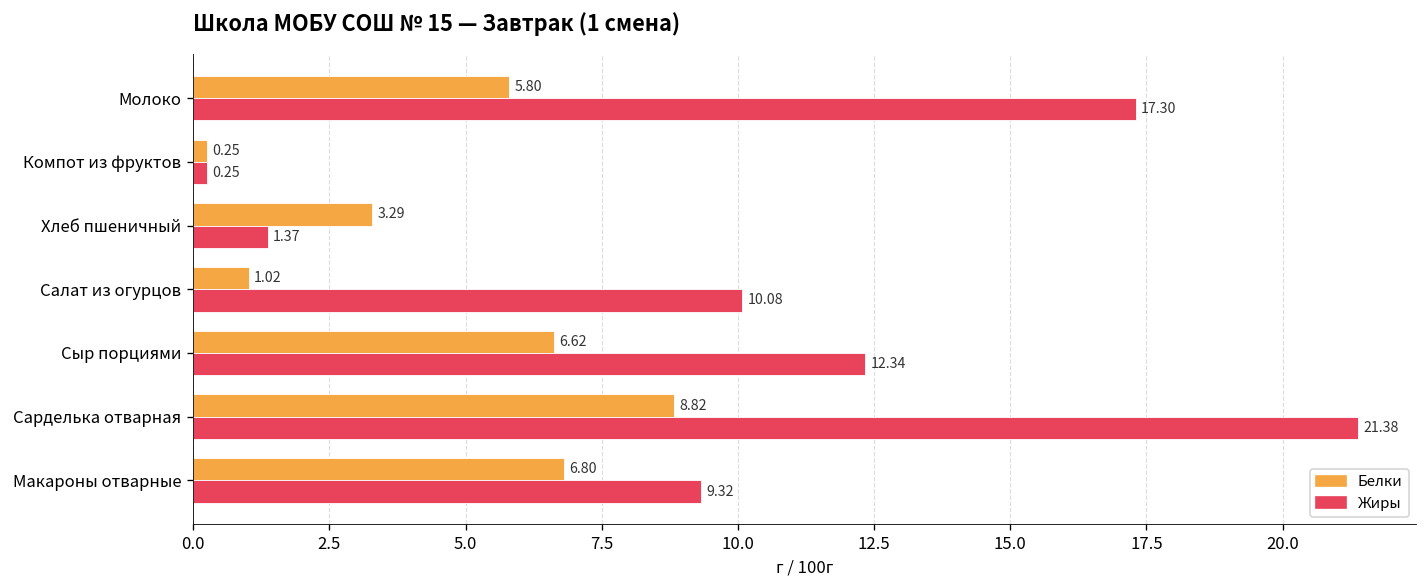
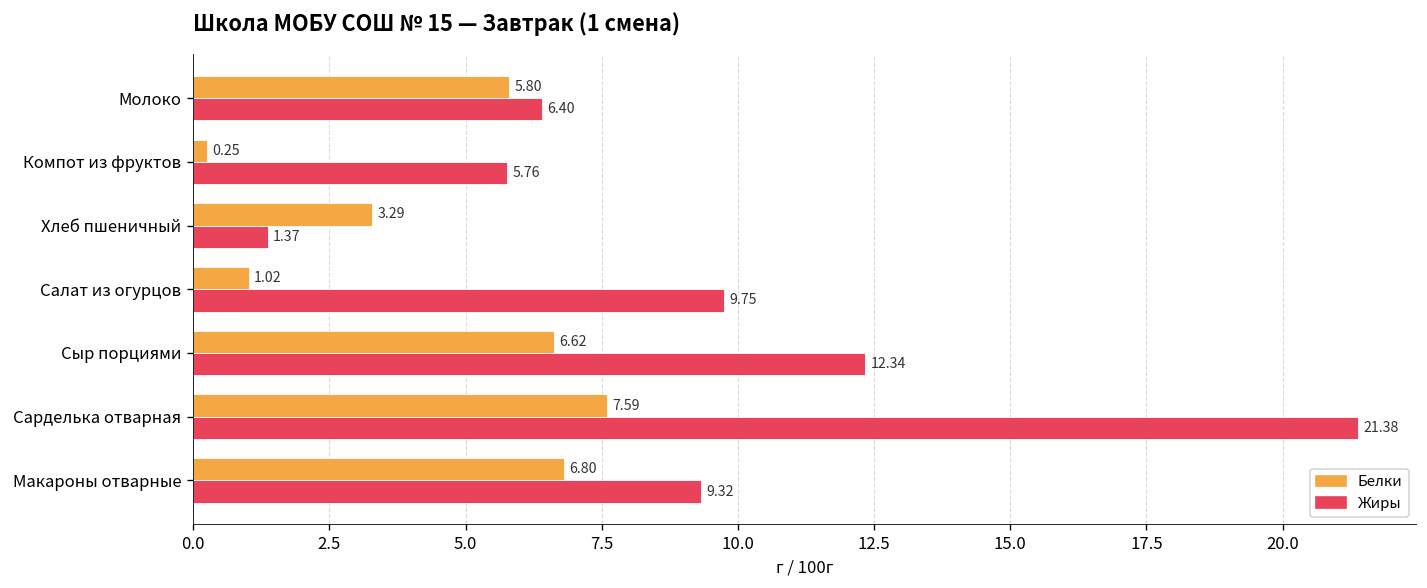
  {
    "Белки": {
      "Молоко": 5.80,
      "Компот из фруктов": 0.25,
      "Хлеб пшеничный": 3.29,
      "Салат из огурцов": 1.02,
      "Сыр порциями": 6.62,
-     "Сарделька отварная": 8.82,
+     "Сарделька отварная": 7.59,
      "Макароны отварные": 6.80
    },
    "Жиры": {
-     "Молоко": 17.30,
-     "Компот из фруктов": 0.25,
+     "Молоко": 6.40,
+     "Компот из фруктов": 5.76,
      "Хлеб пшеничный": 1.37,
-     "Салат из огурцов": 10.08,
+     "Салат из огурцов": 9.75,
      "Сыр порциями": 12.34,
      "Сарделька отварная": 21.38,
      "Макароны отварные": 9.32
    }
  }
